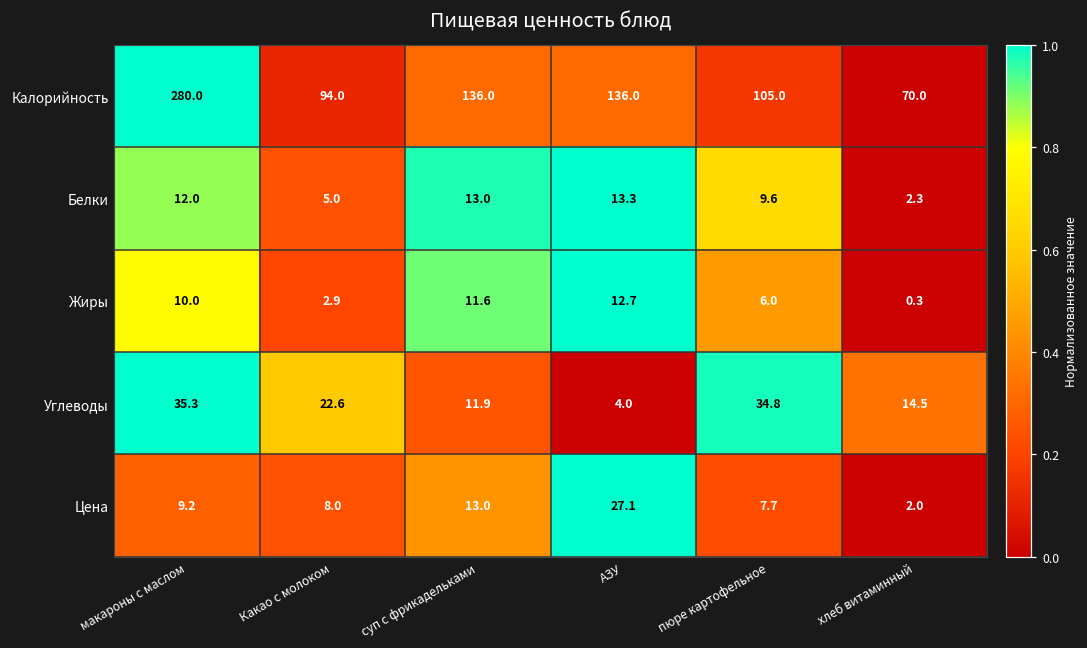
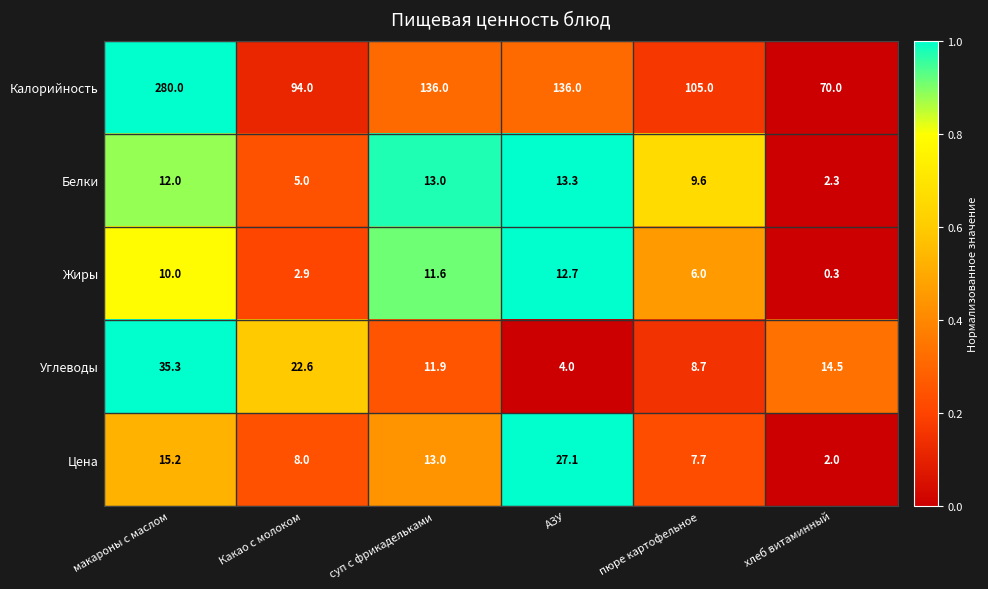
  {
    "Калорийность": {
      "макароны с маслом": 280.0,
      "Какао с молоком": 94.0,
      "суп с фрикадельками": 136.0,
      "АЗУ": 136.0,
      "пюре картофельное": 105.0,
      "хлеб витаминный": 70.0
    },
    "Белки": {
      "макароны с маслом": 12.0,
      "Какао с молоком": 5.0,
      "суп с фрикадельками": 13.0,
      "АЗУ": 13.3,
      "пюре картофельное": 9.6,
      "хлеб витаминный": 2.3
    },
    "Жиры": {
      "макароны с маслом": 10.0,
      "Какао с молоком": 2.9,
      "суп с фрикадельками": 11.6,
      "АЗУ": 12.7,
      "пюре картофельное": 6.0,
      "хлеб витаминный": 0.3
    },
    "Углеводы": {
      "макароны с маслом": 35.3,
      "Какао с молоком": 22.6,
      "суп с фрикадельками": 11.9,
      "АЗУ": 4.0,
-     "пюре картофельное": 34.8,
+     "пюре картофельное": 8.7,
      "хлеб витаминный": 14.5
    },
    "Цена": {
-     "макароны с маслом": 9.2,
+     "макароны с маслом": 15.2,
      "Какао с молоком": 8.0,
      "суп с фрикадельками": 13.0,
      "АЗУ": 27.1,
      "пюре картофельное": 7.7,
      "хлеб витаминный": 2.0
    }
  }
